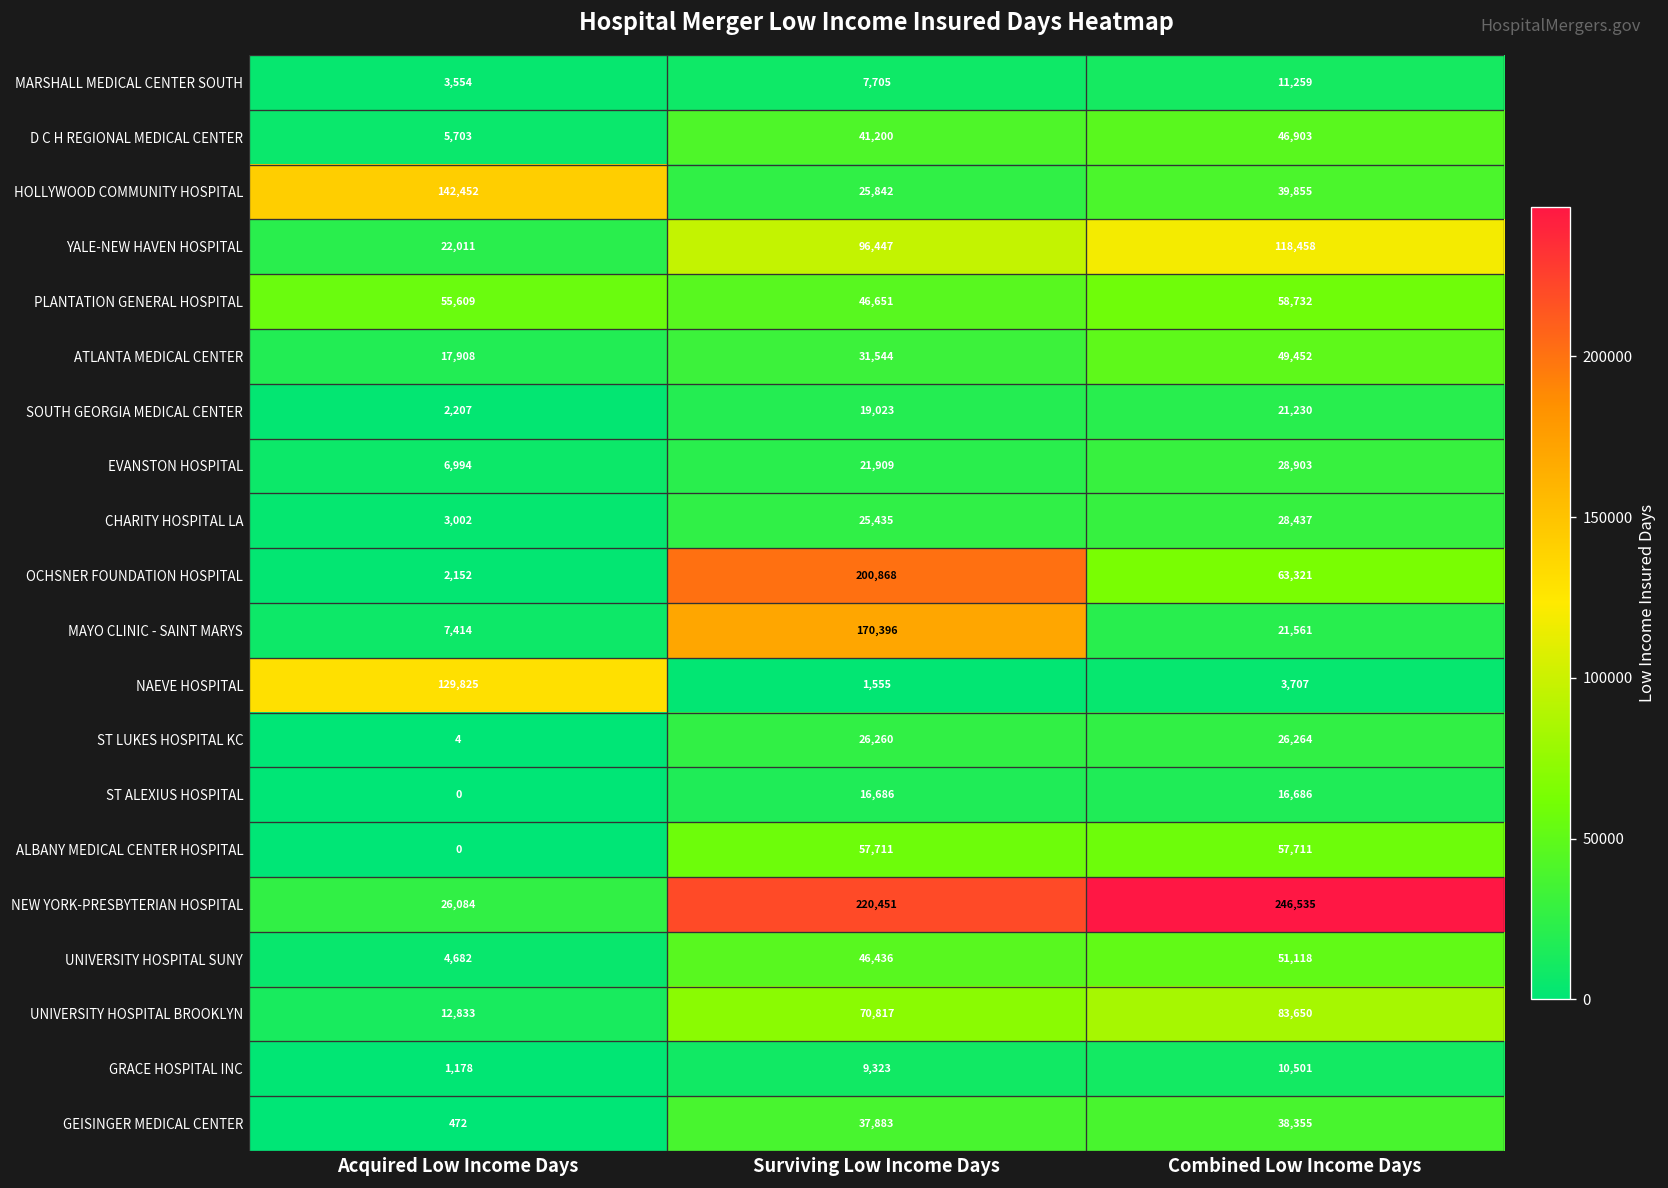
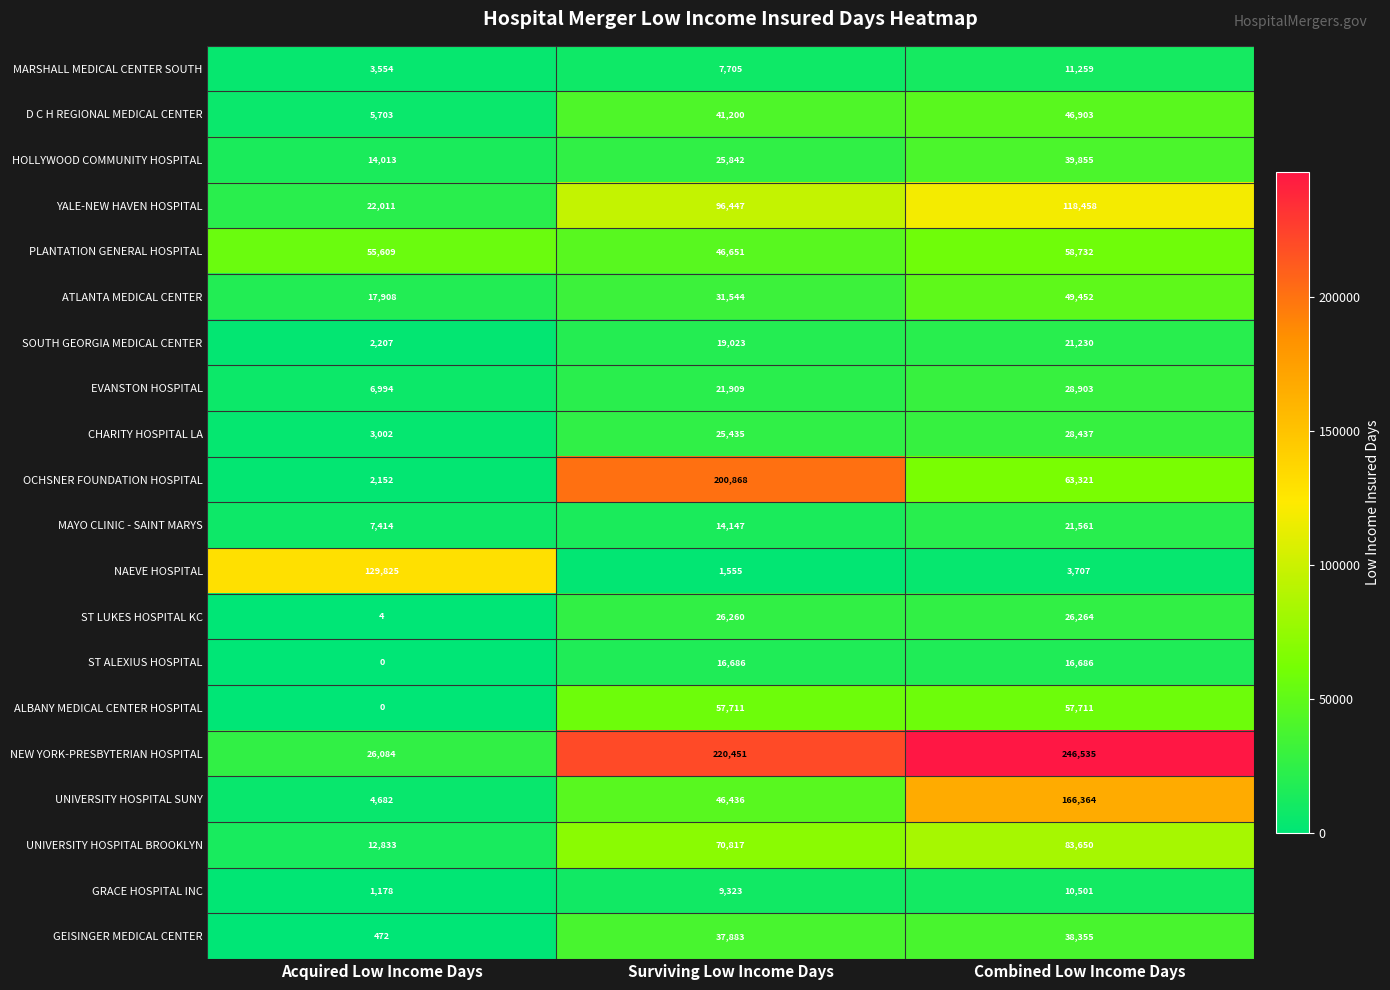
  {
    "MARSHALL MEDICAL CENTER SOUTH": {
      "Acquired Low Income Days": "3,554",
      "Surviving Low Income Days": "7,705",
      "Combined Low Income Days": "11,259"
    },
    "D C H REGIONAL MEDICAL CENTER": {
      "Acquired Low Income Days": "5,703",
      "Surviving Low Income Days": "41,200",
      "Combined Low Income Days": "46,903"
    },
    "HOLLYWOOD COMMUNITY HOSPITAL": {
-     "Acquired Low Income Days": "142,452",
+     "Acquired Low Income Days": "14,013",
      "Surviving Low Income Days": "25,842",
      "Combined Low Income Days": "39,855"
    },
    "YALE-NEW HAVEN HOSPITAL": {
      "Acquired Low Income Days": "22,011",
      "Surviving Low Income Days": "96,447",
      "Combined Low Income Days": "118,458"
    },
    "PLANTATION GENERAL HOSPITAL": {
      "Acquired Low Income Days": "55,609",
      "Surviving Low Income Days": "46,651",
      "Combined Low Income Days": "58,732"
    },
    "ATLANTA MEDICAL CENTER": {
      "Acquired Low Income Days": "17,908",
      "Surviving Low Income Days": "31,544",
      "Combined Low Income Days": "49,452"
    },
    "SOUTH GEORGIA MEDICAL CENTER": {
      "Acquired Low Income Days": "2,207",
      "Surviving Low Income Days": "19,023",
      "Combined Low Income Days": "21,230"
    },
    "EVANSTON HOSPITAL": {
      "Acquired Low Income Days": "6,994",
      "Surviving Low Income Days": "21,909",
      "Combined Low Income Days": "28,903"
    },
    "CHARITY HOSPITAL LA": {
      "Acquired Low Income Days": "3,002",
      "Surviving Low Income Days": "25,435",
      "Combined Low Income Days": "28,437"
    },
    "OCHSNER FOUNDATION HOSPITAL": {
      "Acquired Low Income Days": "2,152",
      "Surviving Low Income Days": "200,868",
      "Combined Low Income Days": "63,321"
    },
    "MAYO CLINIC - SAINT MARYS": {
      "Acquired Low Income Days": "7,414",
-     "Surviving Low Income Days": "170,396",
+     "Surviving Low Income Days": "14,147",
      "Combined Low Income Days": "21,561"
    },
    "NAEVE HOSPITAL": {
      "Acquired Low Income Days": "129,825",
      "Surviving Low Income Days": "1,555",
      "Combined Low Income Days": "3,707"
    },
    "ST LUKES HOSPITAL KC": {
      "Acquired Low Income Days": "4",
      "Surviving Low Income Days": "26,260",
      "Combined Low Income Days": "26,264"
    },
    "ST ALEXIUS HOSPITAL": {
      "Acquired Low Income Days": "0",
      "Surviving Low Income Days": "16,686",
      "Combined Low Income Days": "16,686"
    },
    "ALBANY MEDICAL CENTER HOSPITAL": {
      "Acquired Low Income Days": "0",
      "Surviving Low Income Days": "57,711",
      "Combined Low Income Days": "57,711"
    },
    "NEW YORK-PRESBYTERIAN HOSPITAL": {
      "Acquired Low Income Days": "26,084",
      "Surviving Low Income Days": "220,451",
      "Combined Low Income Days": "246,535"
    },
    "UNIVERSITY HOSPITAL SUNY": {
      "Acquired Low Income Days": "4,682",
      "Surviving Low Income Days": "46,436",
-     "Combined Low Income Days": "51,118"
+     "Combined Low Income Days": "166,364"
    },
    "UNIVERSITY HOSPITAL BROOKLYN": {
      "Acquired Low Income Days": "12,833",
      "Surviving Low Income Days": "70,817",
      "Combined Low Income Days": "83,650"
    },
    "GRACE HOSPITAL INC": {
      "Acquired Low Income Days": "1,178",
      "Surviving Low Income Days": "9,323",
      "Combined Low Income Days": "10,501"
    },
    "GEISINGER MEDICAL CENTER": {
      "Acquired Low Income Days": "472",
      "Surviving Low Income Days": "37,883",
      "Combined Low Income Days": "38,355"
    }
  }
